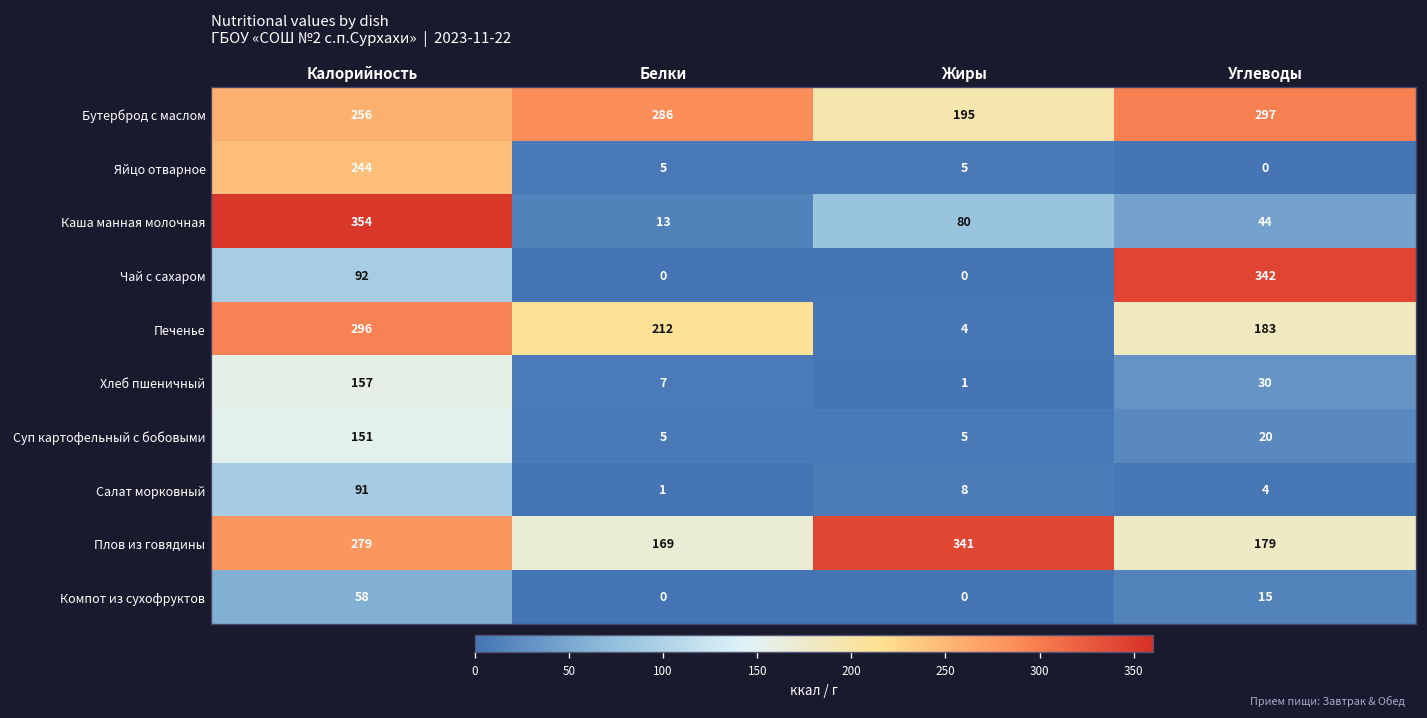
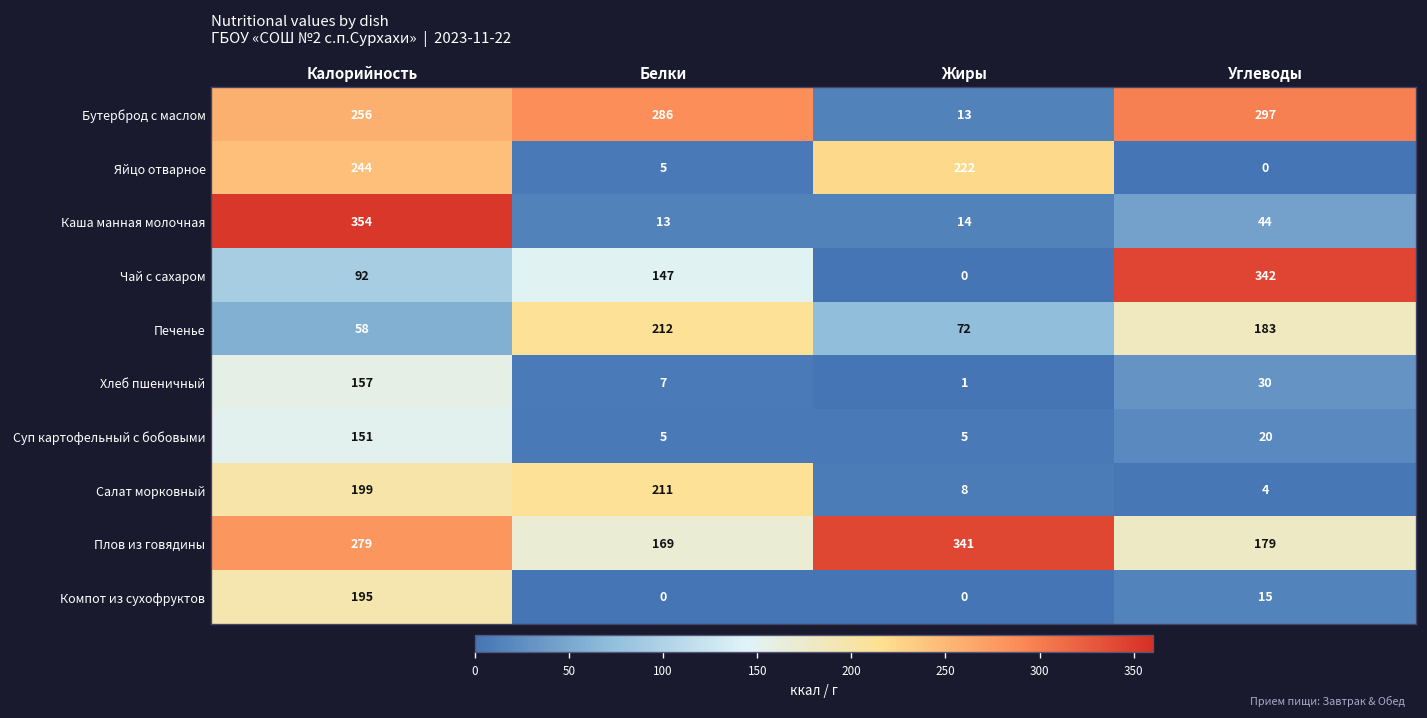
  {
    "Бутерброд с маслом": {
      "Калорийность": 256,
      "Белки": 286,
-     "Жиры": 195,
+     "Жиры": 13,
      "Углеводы": 297
    },
    "Яйцо отварное": {
      "Калорийность": 244,
      "Белки": 5,
-     "Жиры": 5,
+     "Жиры": 222,
      "Углеводы": 0
    },
    "Каша манная молочная": {
      "Калорийность": 354,
      "Белки": 13,
-     "Жиры": 80,
+     "Жиры": 14,
      "Углеводы": 44
    },
    "Чай с сахаром": {
      "Калорийность": 92,
-     "Белки": 0,
+     "Белки": 147,
      "Жиры": 0,
      "Углеводы": 342
    },
    "Печенье": {
-     "Калорийность": 296,
+     "Калорийность": 58,
      "Белки": 212,
-     "Жиры": 4,
+     "Жиры": 72,
      "Углеводы": 183
    },
    "Хлеб пшеничный": {
      "Калорийность": 157,
      "Белки": 7,
      "Жиры": 1,
      "Углеводы": 30
    },
    "Суп картофельный с бобовыми": {
      "Калорийность": 151,
      "Белки": 5,
      "Жиры": 5,
      "Углеводы": 20
    },
    "Салат морковный": {
-     "Калорийность": 91,
-     "Белки": 1,
+     "Калорийность": 199,
+     "Белки": 211,
      "Жиры": 8,
      "Углеводы": 4
    },
    "Плов из говядины": {
      "Калорийность": 279,
      "Белки": 169,
      "Жиры": 341,
      "Углеводы": 179
    },
    "Компот из сухофруктов": {
-     "Калорийность": 58,
+     "Калорийность": 195,
      "Белки": 0,
      "Жиры": 0,
      "Углеводы": 15
    }
  }
